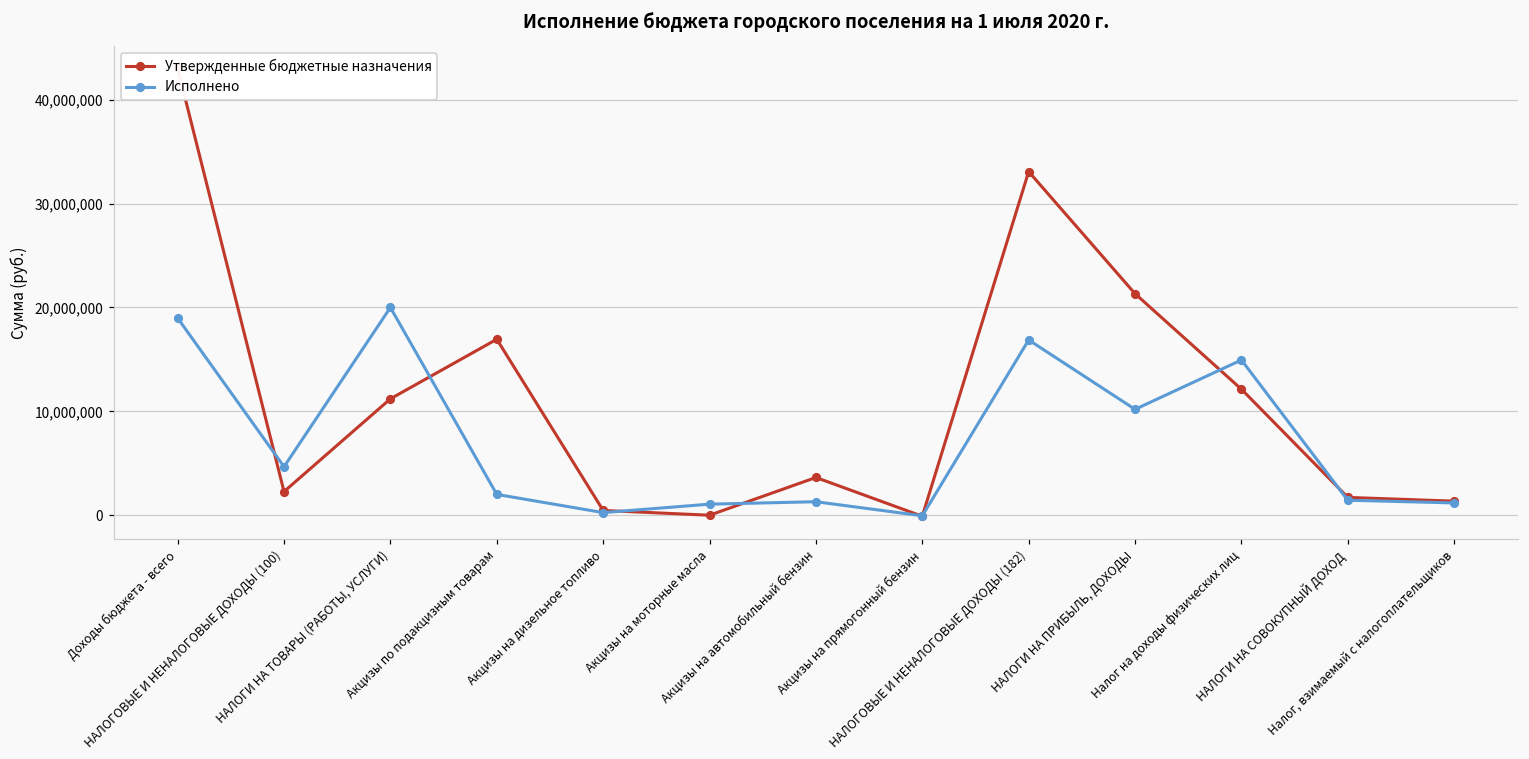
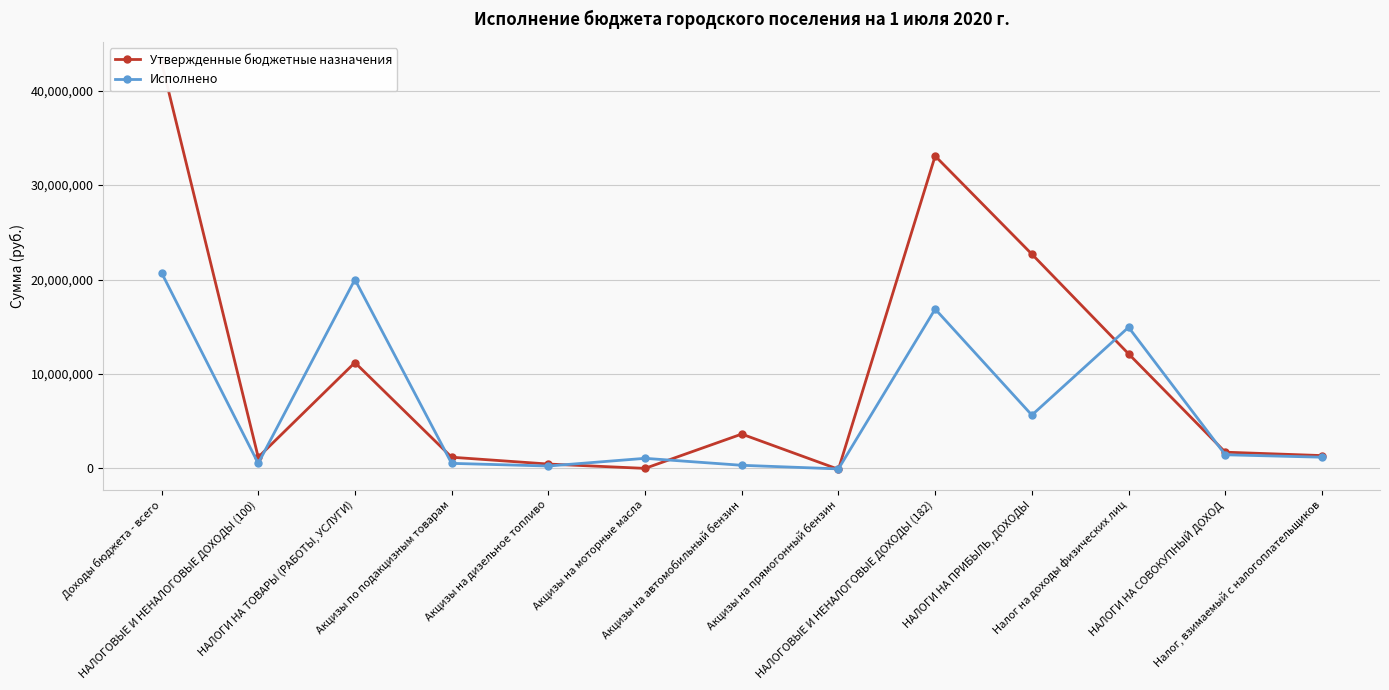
  {
    "Утвержденные бюджетные назначения": {
-     "НАЛОГОВЫЕ И НЕНАЛОГОВЫЕ ДОХОДЫ (100)": "2,000,000",
+     "НАЛОГОВЫЕ И НЕНАЛОГОВЫЕ ДОХОДЫ (100)": "1,000,000",
      "НАЛОГИ НА ТОВАРЫ (РАБОТЫ, УСЛУГИ)": "11,000,000",
-     "Акцизы по подакцизным товарам": "17,000,000",
+     "Акцизы по подакцизным товарам": "1,000,000",
      "Акцизы на моторные масла": "0",
      "Акцизы на автомобильный бензин": "4,000,000",
      "НАЛОГОВЫЕ И НЕНАЛОГОВЫЕ ДОХОДЫ (182)": "33,000,000",
-     "НАЛОГИ НА ПРИБЫЛЬ, ДОХОДЫ": "21,000,000",
+     "НАЛОГИ НА ПРИБЫЛЬ, ДОХОДЫ": "23,000,000",
      "Налог на доходы физических лиц": "12,000,000",
      "НАЛОГИ НА СОВОКУПНЫЙ ДОХОД": "2,000,000"
    },
    "Исполнено": {
-     "Доходы бюджета - всего": "19,000,000",
-     "НАЛОГОВЫЕ И НЕНАЛОГОВЫЕ ДОХОДЫ (100)": "5,000,000",
+     "Доходы бюджета - всего": "21,000,000",
+     "НАЛОГОВЫЕ И НЕНАЛОГОВЫЕ ДОХОДЫ (100)": "1,000,000",
      "НАЛОГИ НА ТОВАРЫ (РАБОТЫ, УСЛУГИ)": "20,000,000",
-     "Акцизы по подакцизным товарам": "2,000,000",
+     "Акцизы по подакцизным товарам": "1,000,000",
      "Акцизы на моторные масла": "1,000,000",
-     "Акцизы на автомобильный бензин": "1,000,000",
+     "Акцизы на автомобильный бензин": "0",
      "НАЛОГОВЫЕ И НЕНАЛОГОВЫЕ ДОХОДЫ (182)": "17,000,000",
-     "НАЛОГИ НА ПРИБЫЛЬ, ДОХОДЫ": "10,000,000",
+     "НАЛОГИ НА ПРИБЫЛЬ, ДОХОДЫ": "6,000,000",
      "Налог на доходы физических лиц": "15,000,000",
      "НАЛОГИ НА СОВОКУПНЫЙ ДОХОД": "1,000,000"
    }
  }
